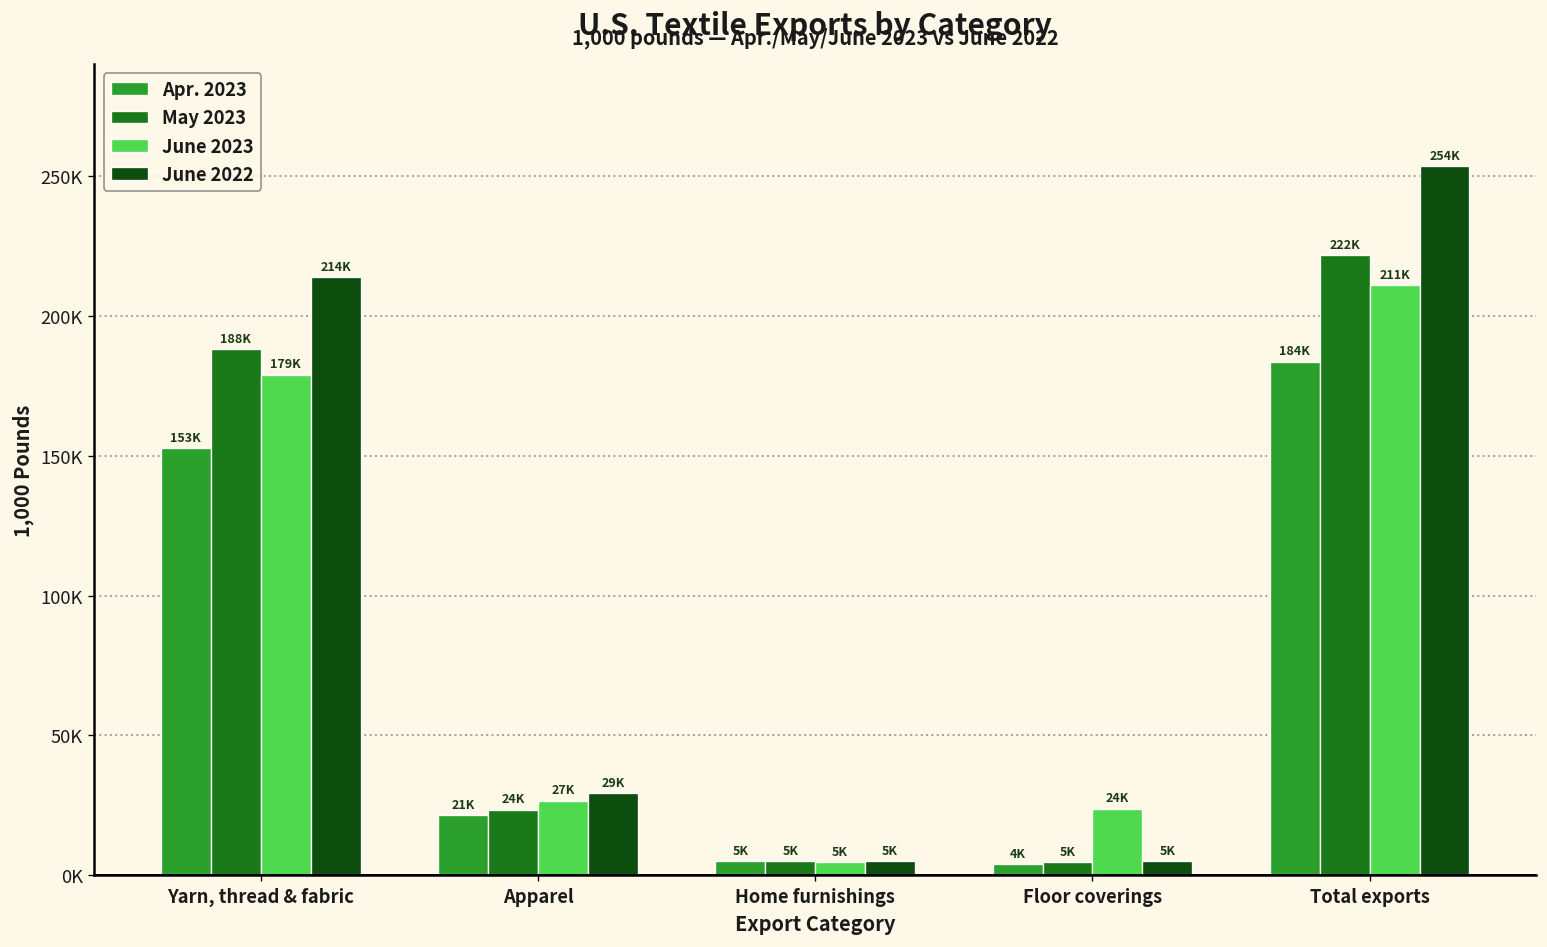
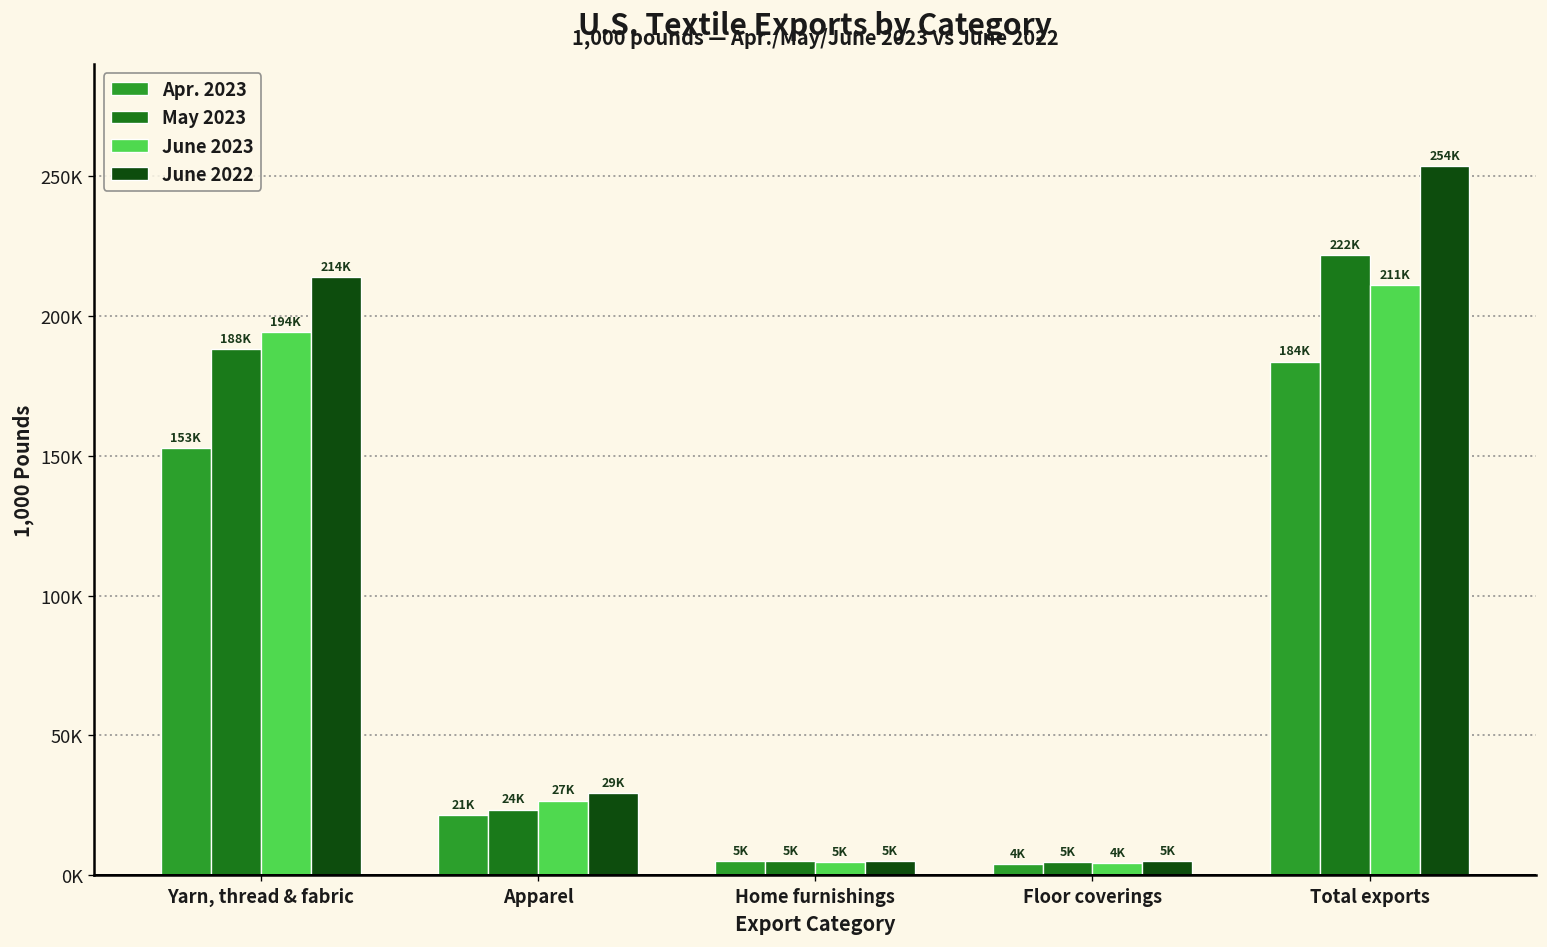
  {
    "June 2023": {
-     "Yarn, thread & fabric": "179K",
+     "Yarn, thread & fabric": "194K",
      "Apparel": "27K",
      "Home furnishings": "5K",
-     "Floor coverings": "24K",
+     "Floor coverings": "4K",
      "Total exports": "211K"
    }
  }
